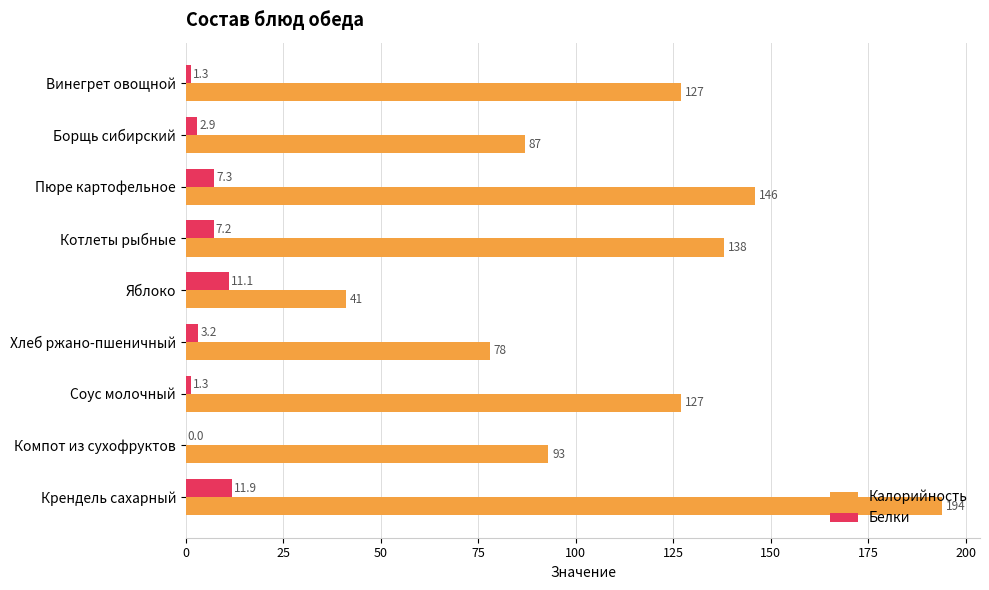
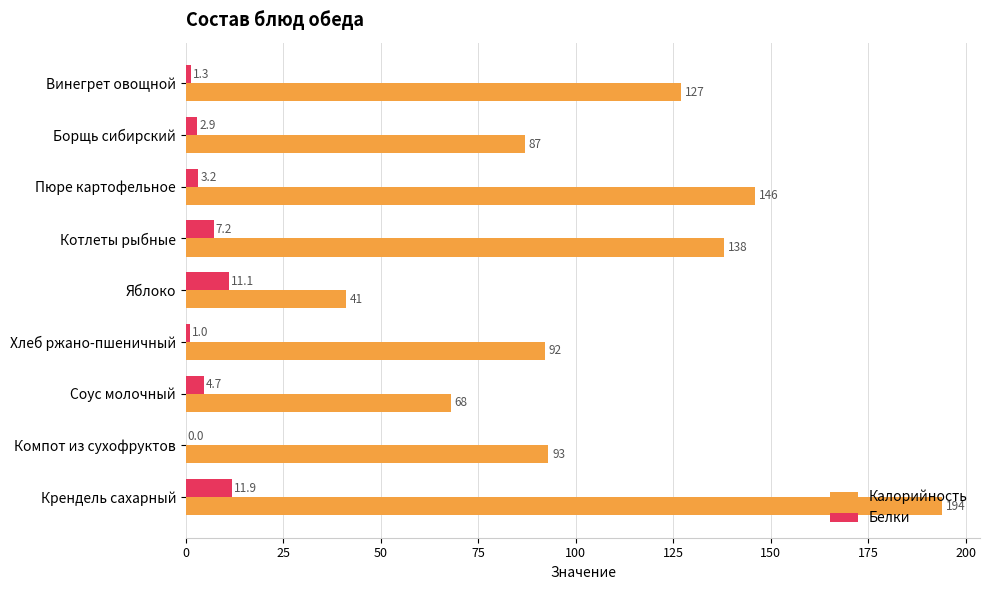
  {
    "Калорийность": {
      "Винегрет овощной": 127,
      "Борщь сибирский": 87,
      "Пюре картофельное": 146,
      "Котлеты рыбные": 138,
      "Яблоко": 41,
-     "Хлеб ржано-пшеничный": 78,
-     "Соус молочный": 127,
+     "Хлеб ржано-пшеничный": 92,
+     "Соус молочный": 68,
      "Компот из сухофруктов": 93,
      "Крендель сахарный": 194
    },
    "Белки": {
      "Винегрет овощной": 1.3,
      "Борщь сибирский": 2.9,
-     "Пюре картофельное": 7.3,
+     "Пюре картофельное": 3.2,
      "Котлеты рыбные": 7.2,
      "Яблоко": 11.1,
-     "Хлеб ржано-пшеничный": 3.2,
-     "Соус молочный": 1.3,
+     "Хлеб ржано-пшеничный": 1.0,
+     "Соус молочный": 4.7,
      "Компот из сухофруктов": 0.0,
      "Крендель сахарный": 11.9
    }
  }
